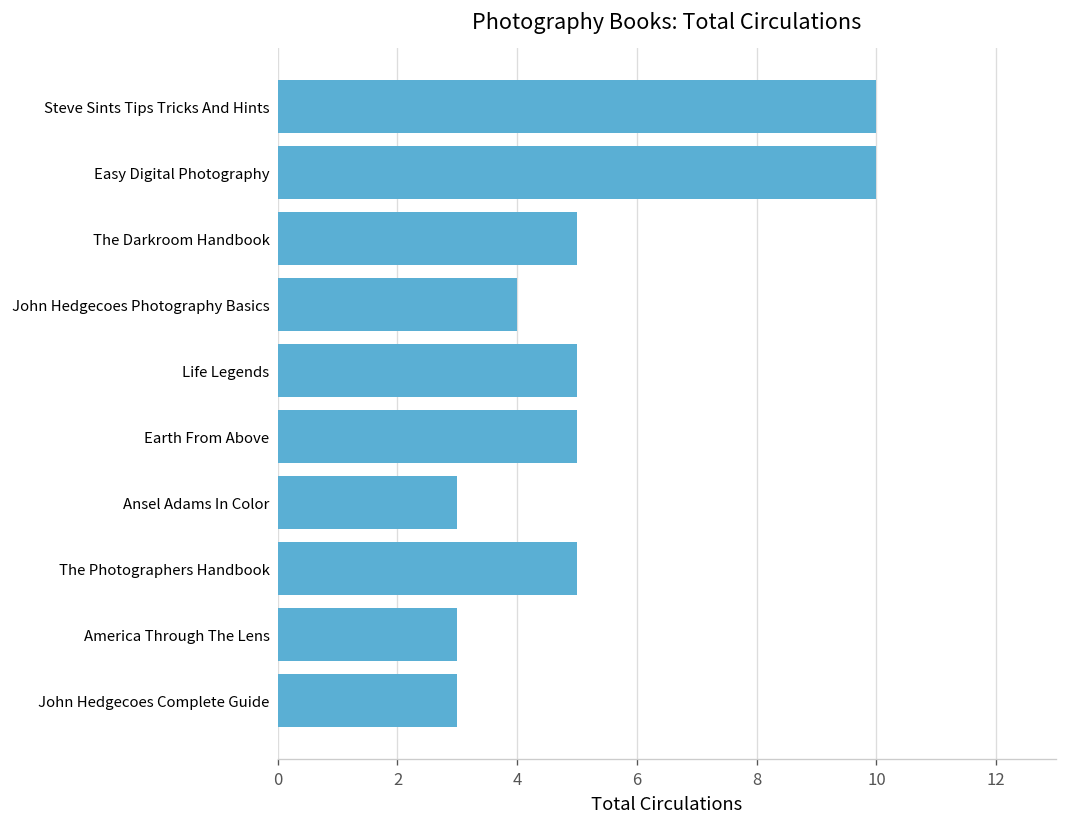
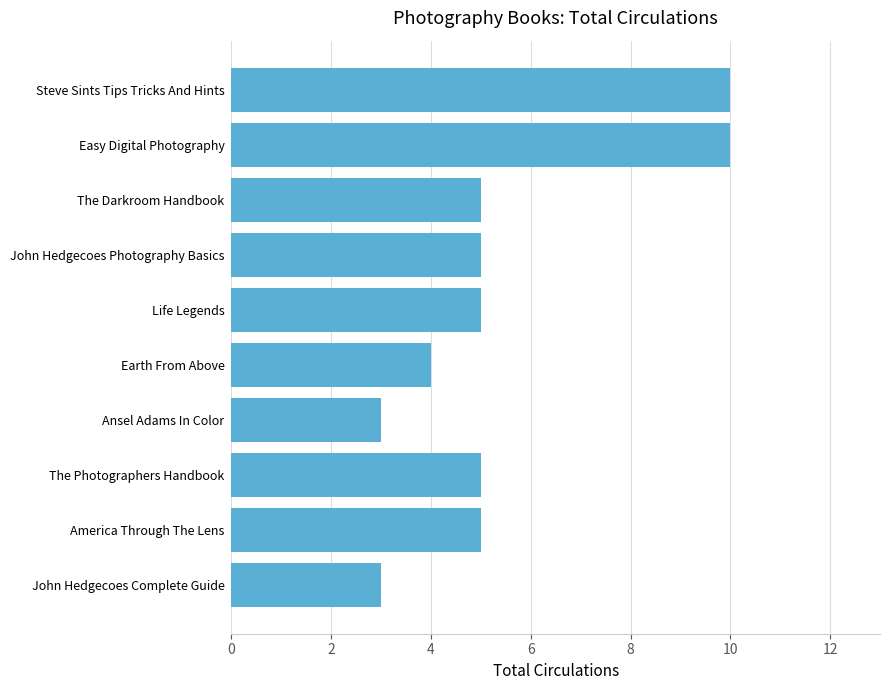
  {
    "Steve Sints Tips Tricks And Hints": 10,
    "Easy Digital Photography": 10,
    "The Darkroom Handbook": 5,
-   "John Hedgecoes Photography Basics": 4,
+   "John Hedgecoes Photography Basics": 5,
    "Life Legends": 5,
-   "Earth From Above": 5,
+   "Earth From Above": 4,
    "Ansel Adams In Color": 3,
    "The Photographers Handbook": 5,
-   "America Through The Lens": 3,
+   "America Through The Lens": 5,
    "John Hedgecoes Complete Guide": 3
  }
